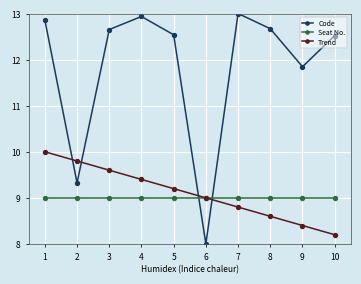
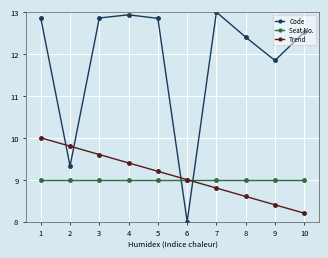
  {
    "Code": {
      "1": 12.9,
      "2": 9.3,
-     "3": 12.7,
+     "3": 12.9,
      "4": 12.9,
-     "5": 12.5,
+     "5": 12.8,
      "6": 8.0,
      "7": 13.0,
-     "8": 12.7,
+     "8": 12.4,
      "9": 11.8
    },
    "Seat No.": {
      "1": 9.0,
      "2": 9.0,
      "3": 9.0,
      "4": 9.0,
      "5": 9.0,
      "7": 9.0,
      "8": 9.0,
      "9": 9.0,
      "10": 9.0
    },
    "Trend": {
      "1": 10.0,
      "2": 9.8,
      "3": 9.6,
      "4": 9.4,
      "5": 9.2,
      "7": 8.8,
      "8": 8.6,
      "9": 8.4,
      "10": 8.2
    }
  }
